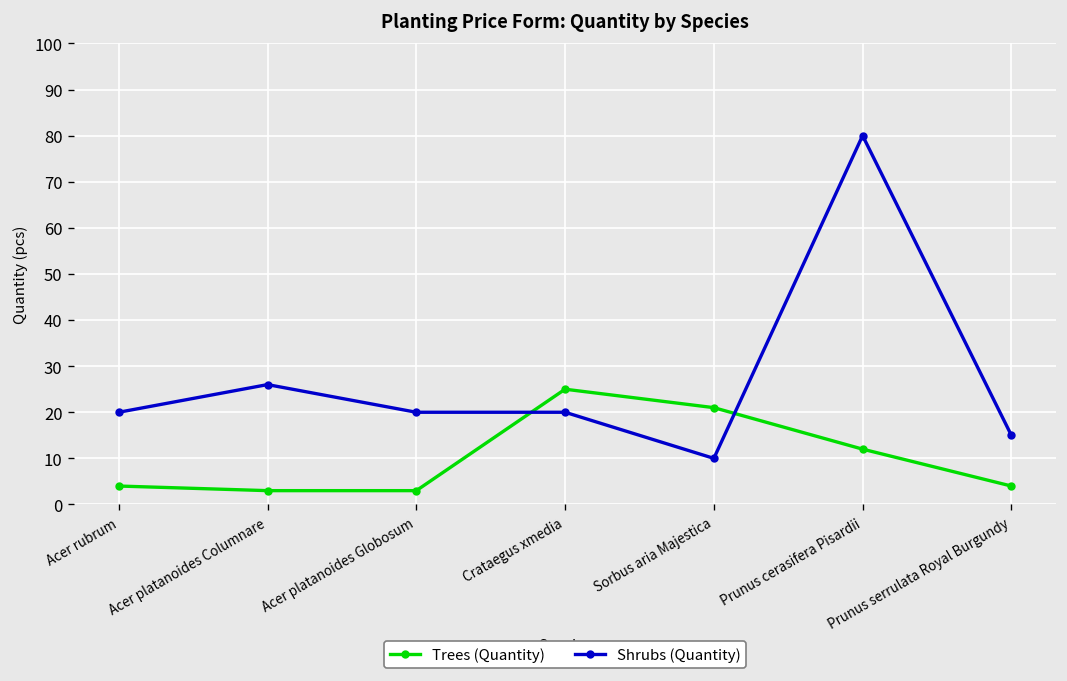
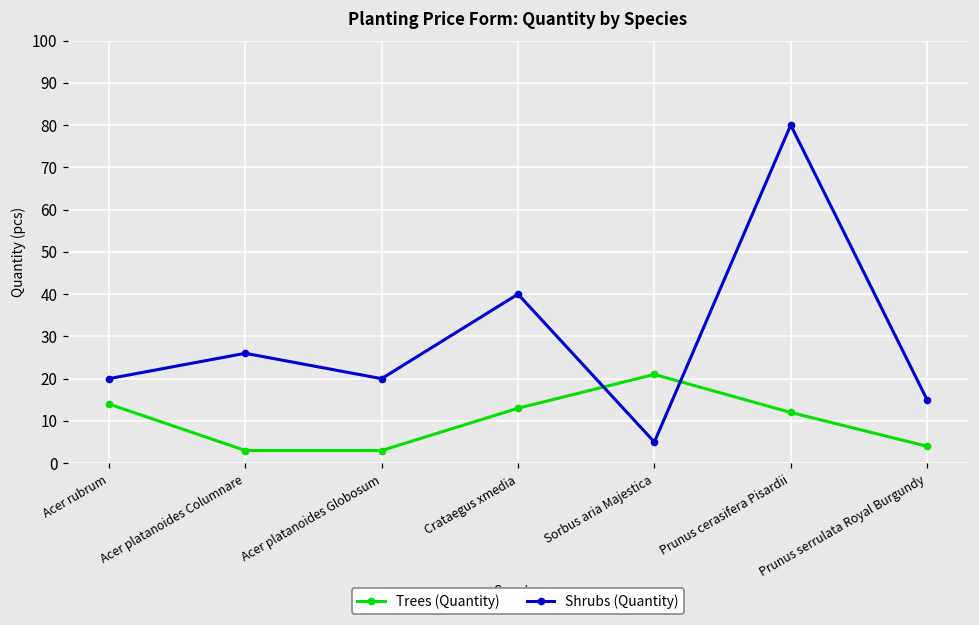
  {
    "Trees (Quantity)": {
-     "Acer rubrum": 4,
+     "Acer rubrum": 14,
      "Acer platanoides Columnare": 3,
      "Acer platanoides Globosum": 3,
-     "Crataegus xmedia": 25,
+     "Crataegus xmedia": 13,
      "Sorbus aria Majestica": 21,
      "Prunus cerasifera Pisardii": 12,
      "Prunus serrulata Royal Burgundy": 4
    },
    "Shrubs (Quantity)": {
      "Acer rubrum": 20,
      "Acer platanoides Columnare": 26,
      "Acer platanoides Globosum": 20,
-     "Crataegus xmedia": 20,
-     "Sorbus aria Majestica": 10,
+     "Crataegus xmedia": 40,
+     "Sorbus aria Majestica": 5,
      "Prunus cerasifera Pisardii": 80,
      "Prunus serrulata Royal Burgundy": 15
    }
  }
